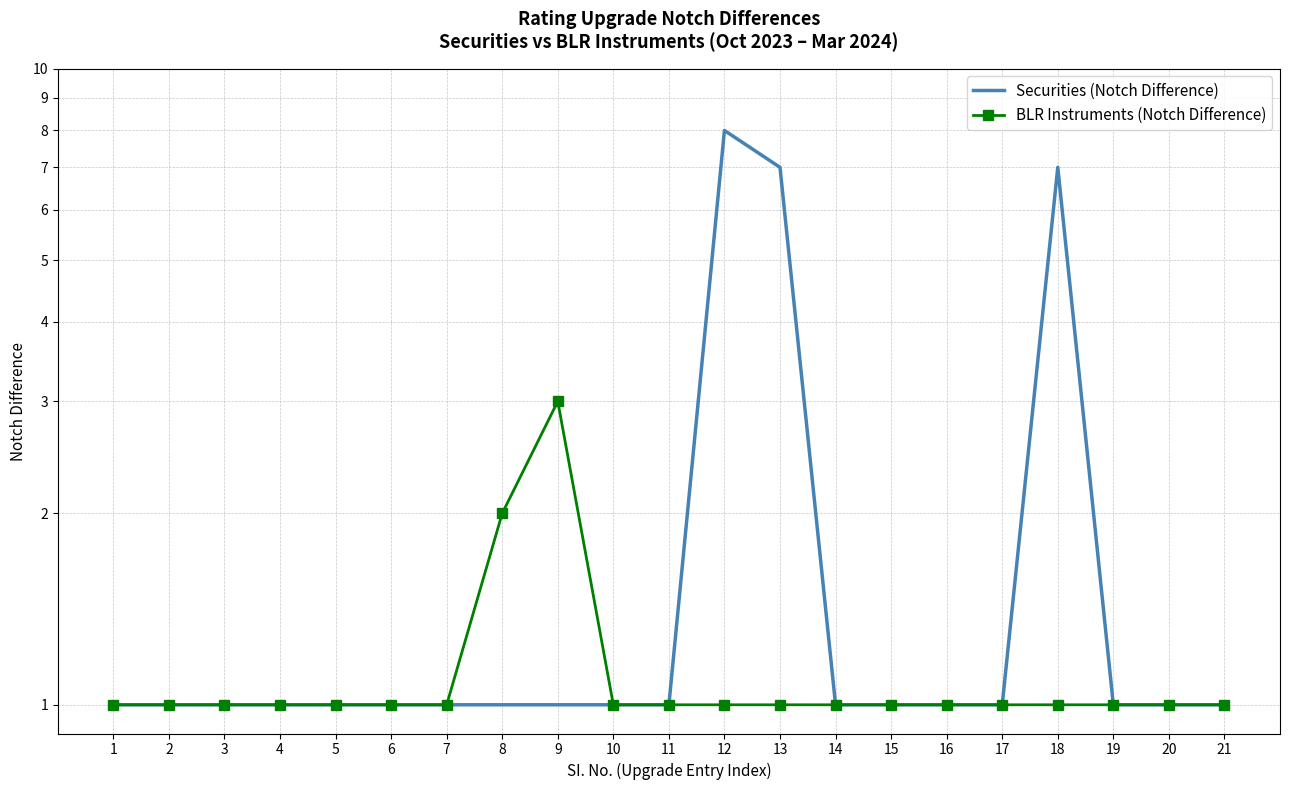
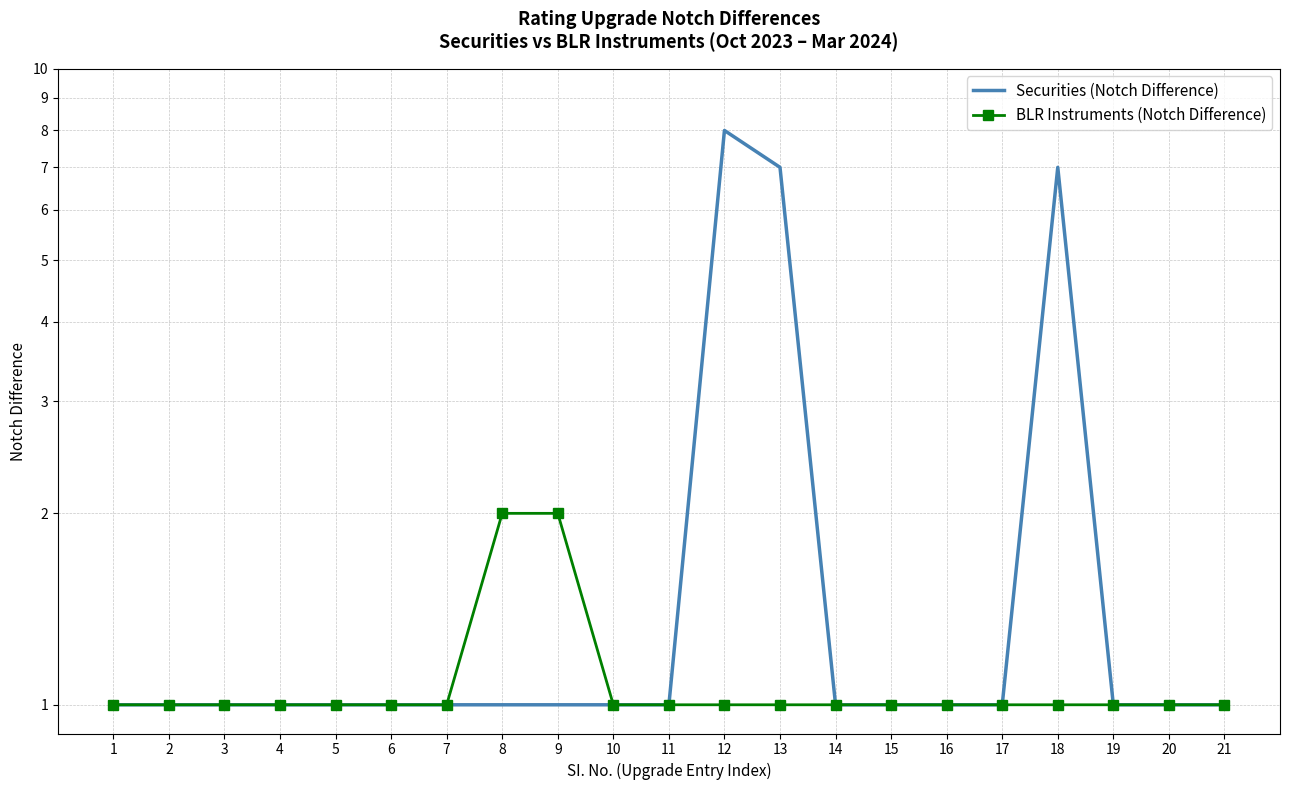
  {
    "Securities (Notch Difference)": {
      "8": 1,
      "9": 1,
      "12": 8,
      "13": 7,
      "18": 7
    },
    "BLR Instruments (Notch Difference)": {
      "8": 2,
-     "9": 3,
+     "9": 2,
      "12": 1,
      "13": 1,
      "18": 1
    }
  }
